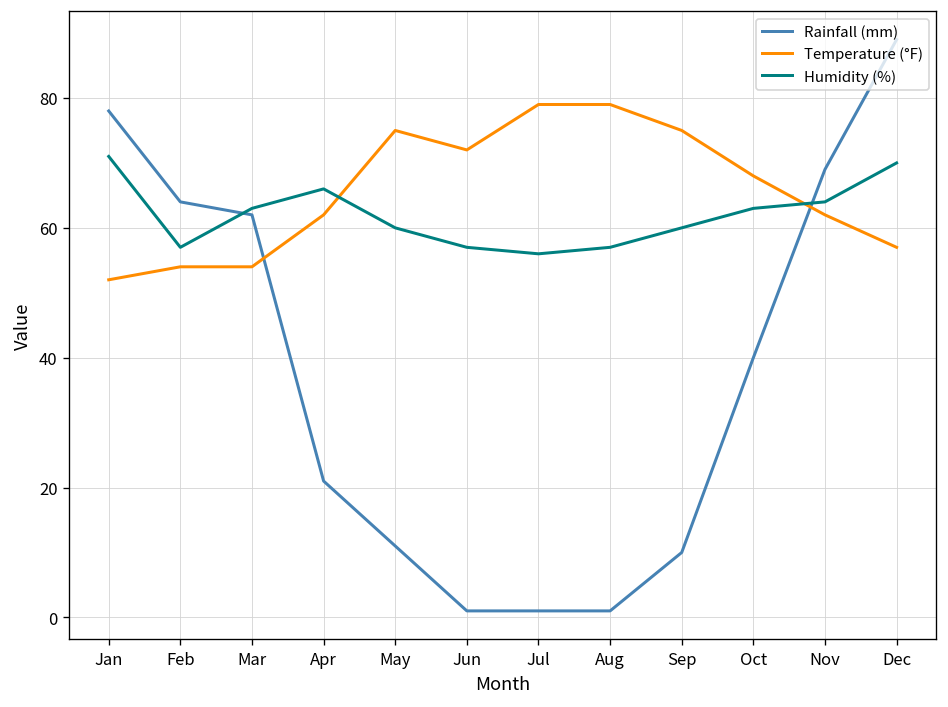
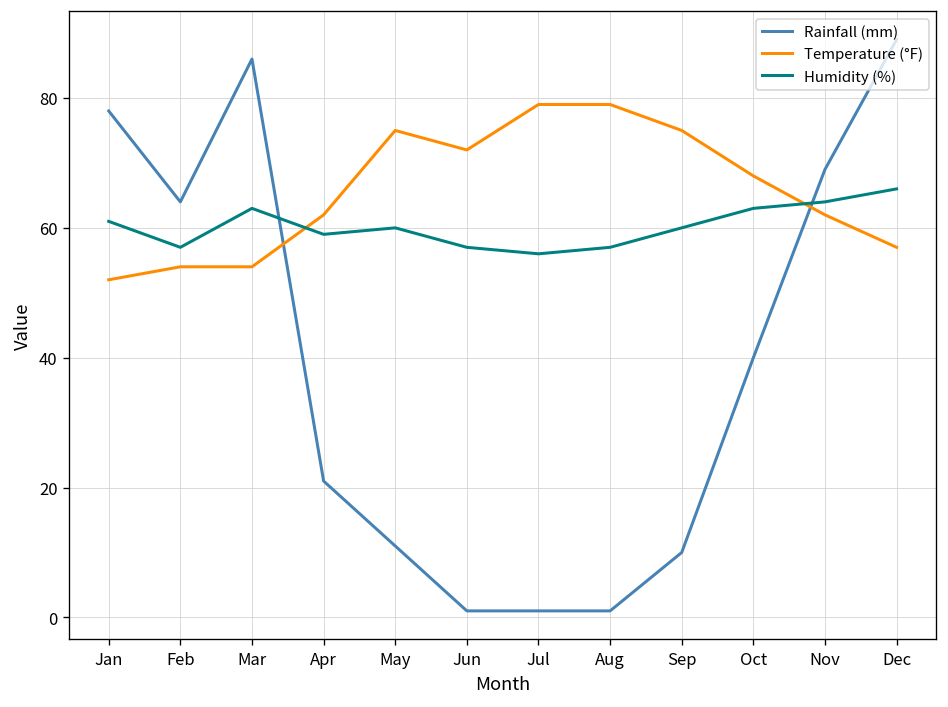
  {
    "Rainfall (mm)": {
      "Jan": 78,
      "Feb": 64,
-     "Mar": 62,
+     "Mar": 86,
      "Apr": 21,
      "May": 11,
      "Jun": 1,
      "Jul": 1,
      "Aug": 1,
      "Sep": 10,
      "Oct": 40,
      "Nov": 69
    },
    "Temperature (°F)": {
      "Jan": 52,
      "Feb": 54,
      "Mar": 54,
      "Apr": 62,
      "May": 75,
      "Jun": 72,
      "Jul": 79,
      "Aug": 79,
      "Sep": 75,
      "Oct": 68,
      "Nov": 62,
      "Dec": 57
    },
    "Humidity (%)": {
-     "Jan": 71,
+     "Jan": 61,
      "Feb": 57,
      "Mar": 63,
-     "Apr": 66,
+     "Apr": 59,
      "May": 60,
      "Jun": 57,
      "Jul": 56,
      "Aug": 57,
      "Sep": 60,
      "Oct": 63,
      "Nov": 64,
-     "Dec": 70
+     "Dec": 66
    }
  }
